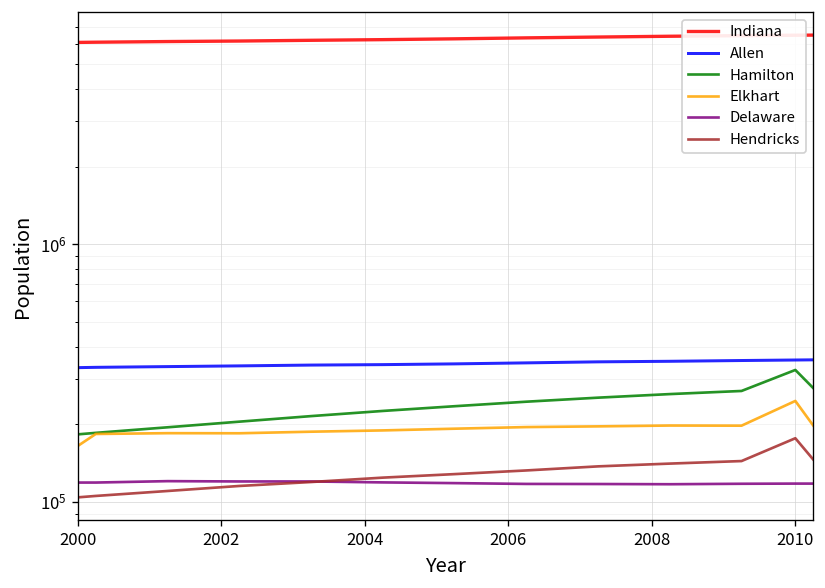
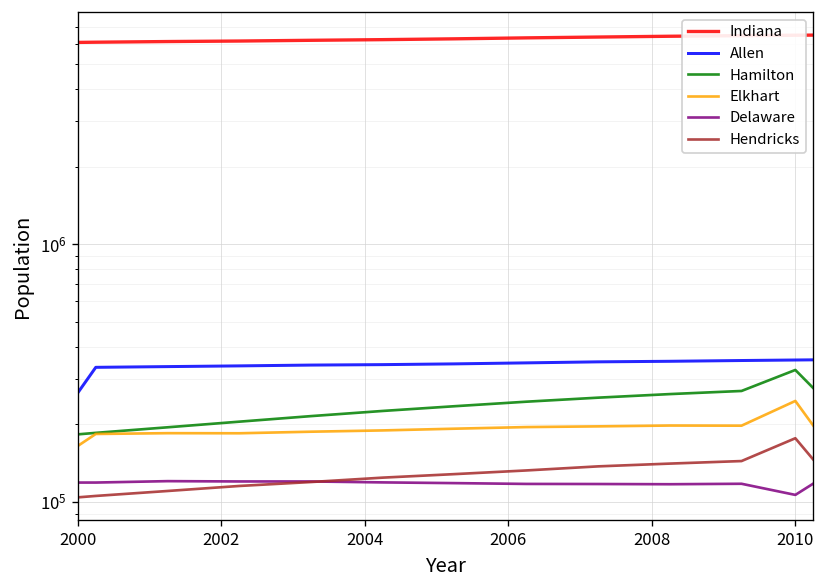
  {
    "Indiana": {
      "2000": 6100000
    },
    "Allen": {
-     "2000": 330000,
+     "2000": 270000,
      "2010": 360000
    },
    "Hamilton": {
      "2000": 180000,
      "2010": 330000
    },
    "Elkhart": {
      "2000": 160000,
      "2010": 250000
    },
    "Delaware": {
      "2000": 120000,
-     "2010": 120000
+     "2010": 110000
    },
    "Hendricks": {
      "2000": 100000,
      "2010": 180000
    }
  }
